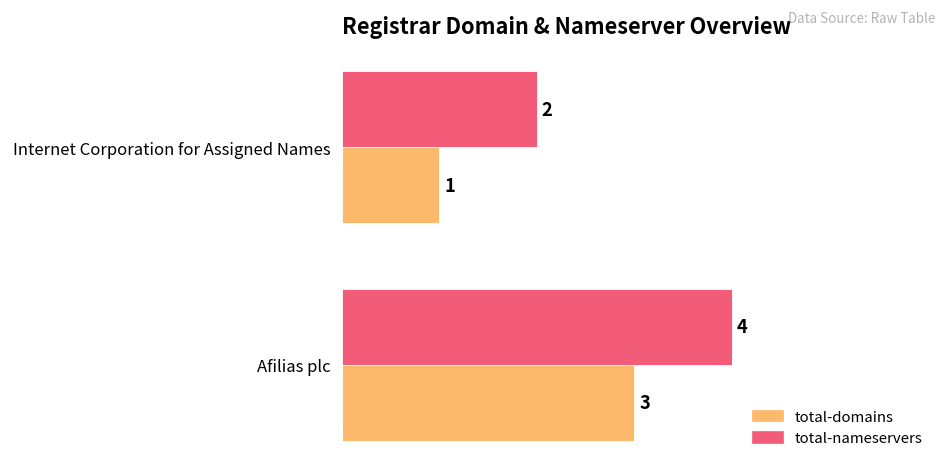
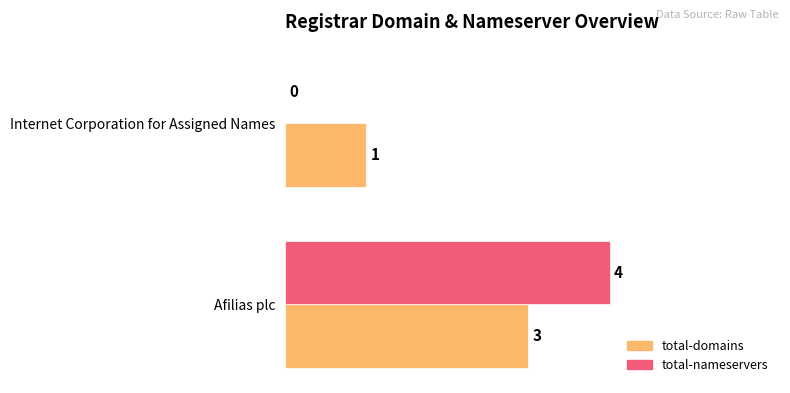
  {
    "total-domains": {
      "Internet Corporation for Assigned Names": 1,
      "Afilias plc": 3
    },
    "total-nameservers": {
-     "Internet Corporation for Assigned Names": 2,
+     "Internet Corporation for Assigned Names": 0,
      "Afilias plc": 4
    }
  }
